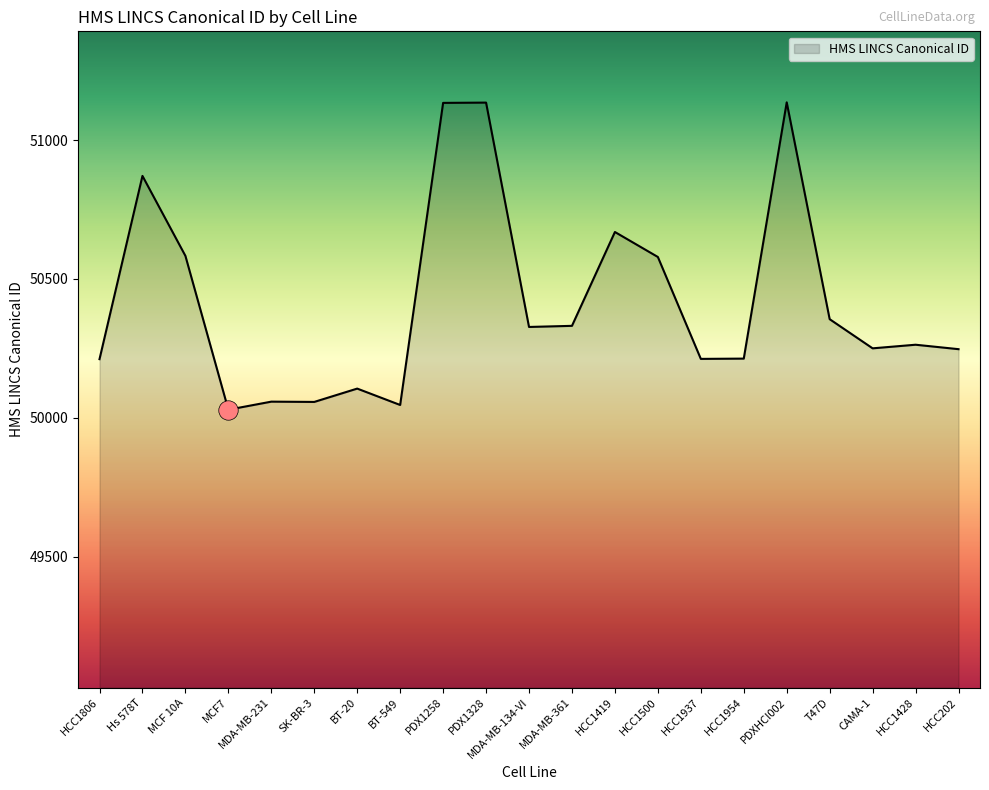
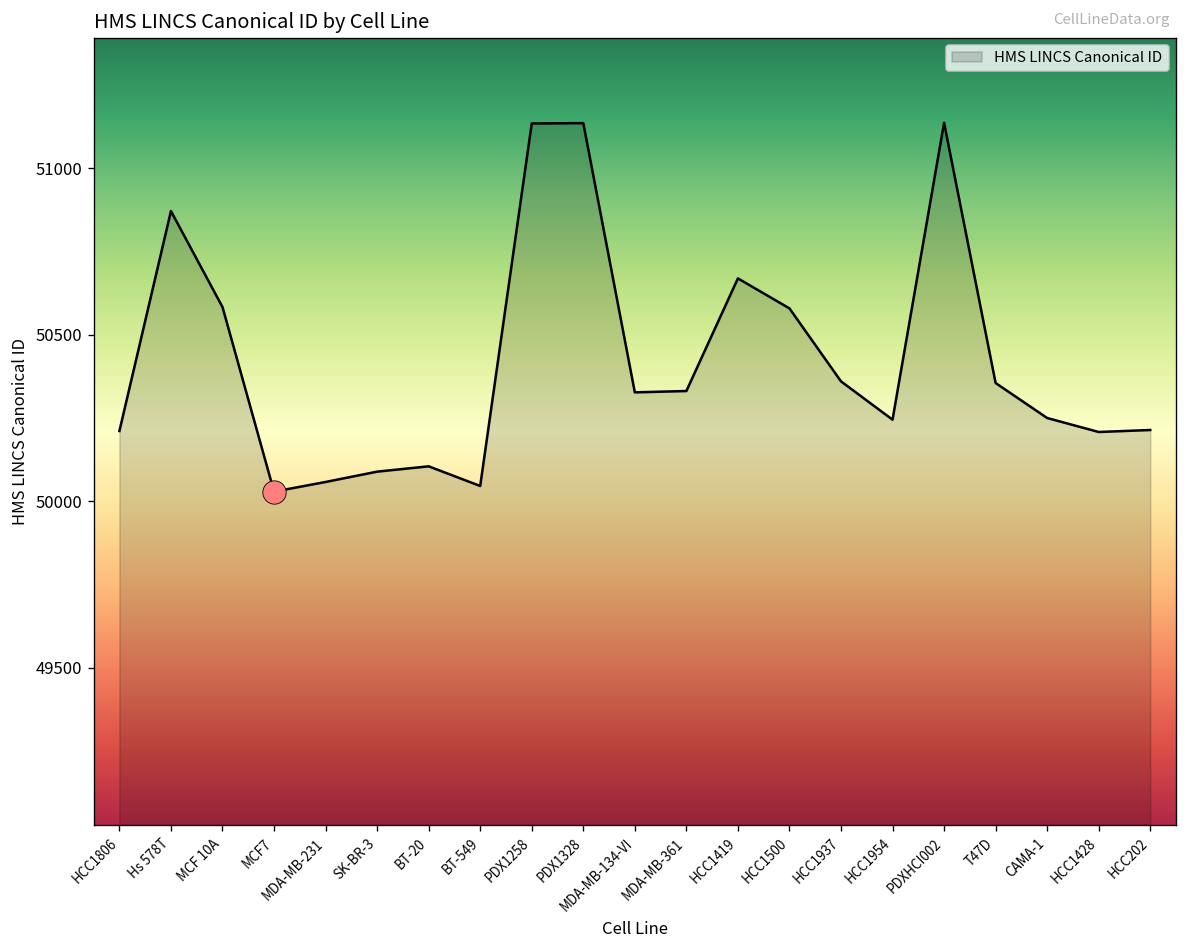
  {
    "HMS LINCS Canonical ID": {
      "HCC1806": 50210,
      "Hs 578T": 50870,
      "MCF 10A": 50580,
      "MDA-MB-231": 50060,
-     "SK-BR-3": 50060,
+     "SK-BR-3": 50090,
      "BT-20": 50110,
      "BT-549": 50050,
      "PDX1258": 51130,
      "PDX1328": 51140,
      "MDA-MB-134-VI": 50330,
      "MDA-MB-361": 50330,
      "HCC1419": 50670,
      "HCC1500": 50580,
-     "HCC1937": 50210,
-     "HCC1954": 50210,
+     "HCC1937": 50360,
+     "HCC1954": 50250,
      "PDXHCI002": 51140,
      "T47D": 50360,
      "CAMA-1": 50250,
-     "HCC1428": 50260,
-     "HCC202": 50250
+     "HCC1428": 50210,
+     "HCC202": 50210
    }
  }
